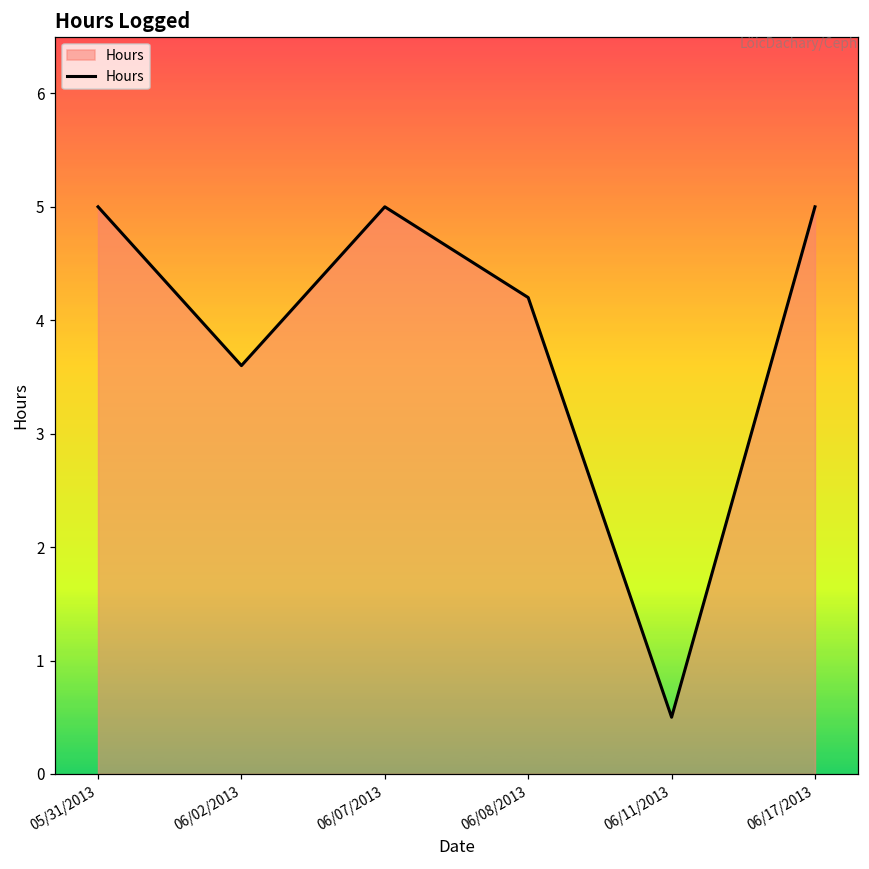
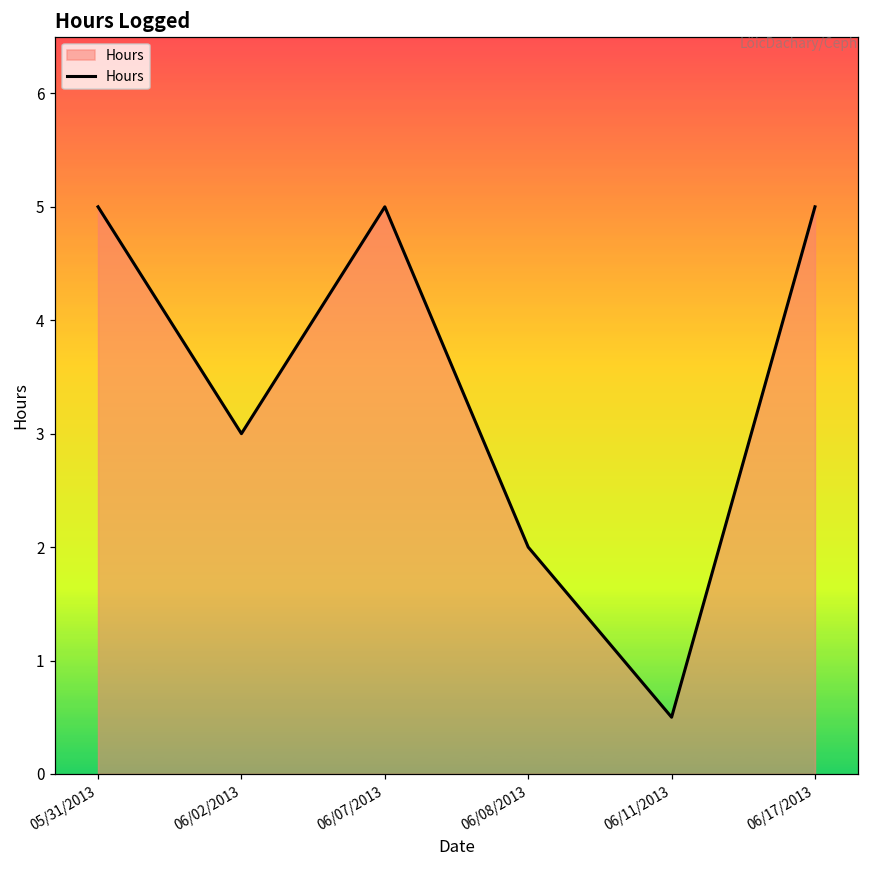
  {
    "05/31/2013": 5.0,
-   "06/02/2013": 3.6,
+   "06/02/2013": 3.0,
    "06/07/2013": 5.0,
-   "06/08/2013": 4.2,
+   "06/08/2013": 2.0,
    "06/11/2013": 0.5,
    "06/17/2013": 5.0
  }
